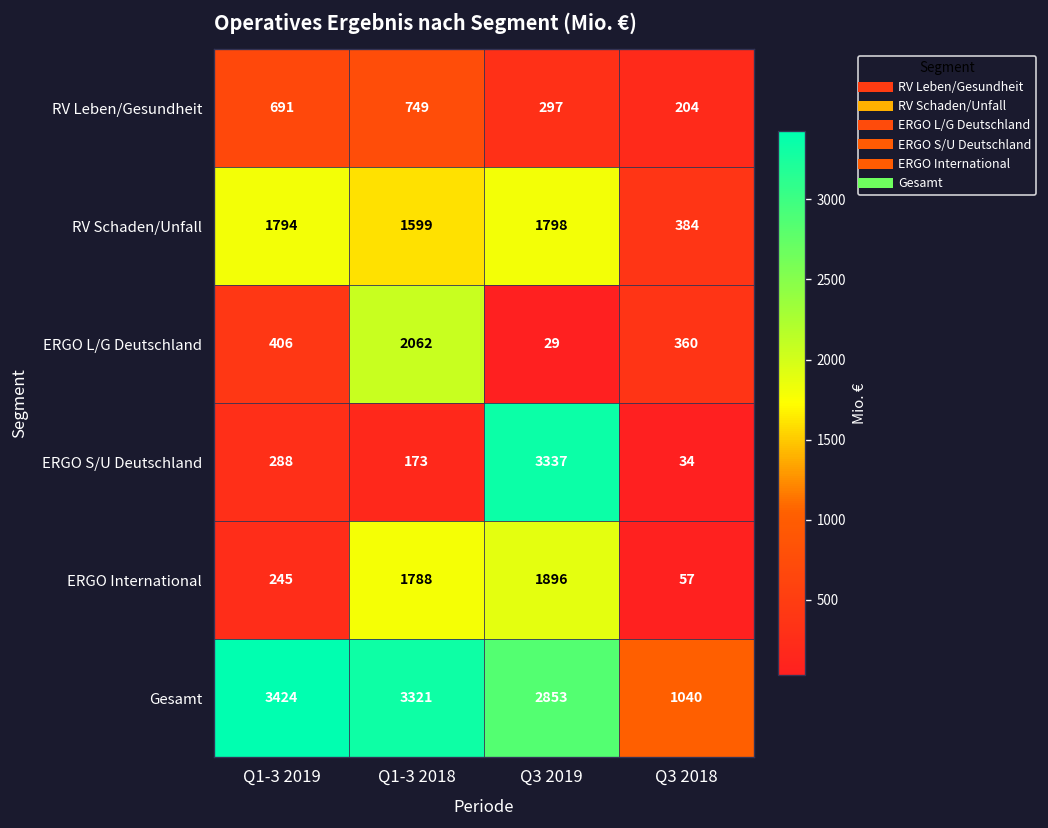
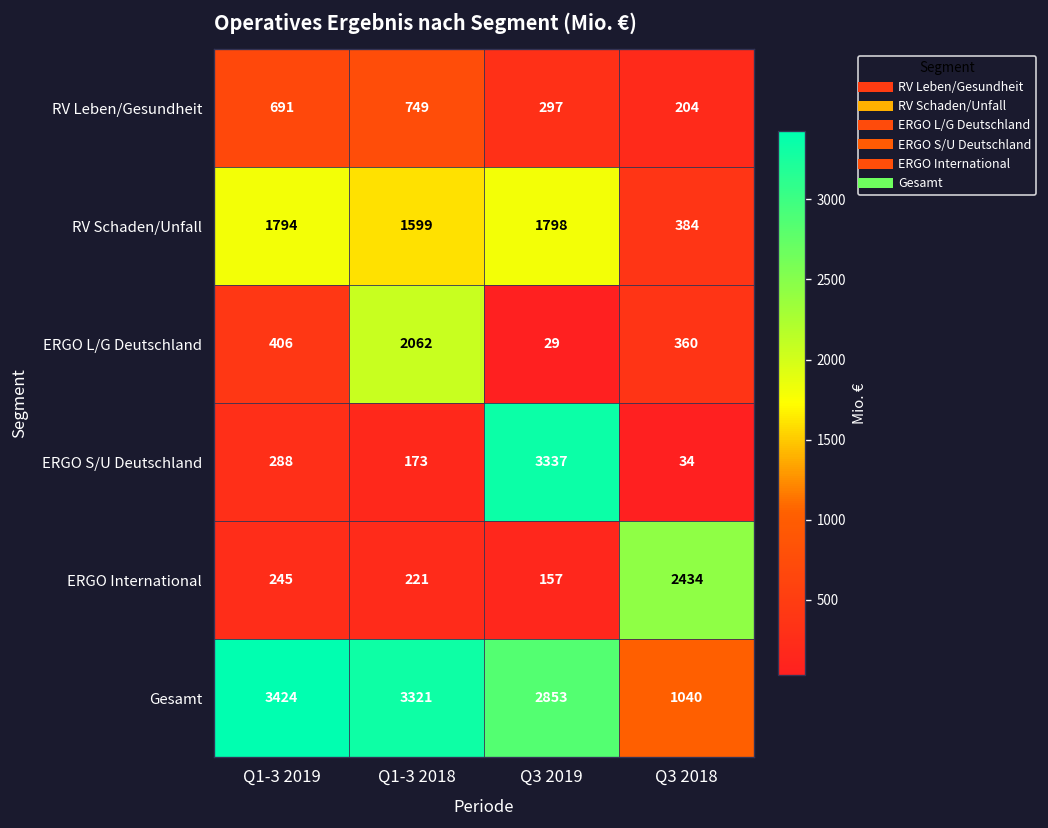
  {
    "RV Leben/Gesundheit": {
      "Q1-3 2019": 691,
      "Q1-3 2018": 749,
      "Q3 2019": 297,
      "Q3 2018": 204
    },
    "RV Schaden/Unfall": {
      "Q1-3 2019": 1794,
      "Q1-3 2018": 1599,
      "Q3 2019": 1798,
      "Q3 2018": 384
    },
    "ERGO L/G Deutschland": {
      "Q1-3 2019": 406,
      "Q1-3 2018": 2062,
      "Q3 2019": 29,
      "Q3 2018": 360
    },
    "ERGO S/U Deutschland": {
      "Q1-3 2019": 288,
      "Q1-3 2018": 173,
      "Q3 2019": 3337,
      "Q3 2018": 34
    },
    "ERGO International": {
      "Q1-3 2019": 245,
-     "Q1-3 2018": 1788,
-     "Q3 2019": 1896,
-     "Q3 2018": 57
+     "Q1-3 2018": 221,
+     "Q3 2019": 157,
+     "Q3 2018": 2434
    },
    "Gesamt": {
      "Q1-3 2019": 3424,
      "Q1-3 2018": 3321,
      "Q3 2019": 2853,
      "Q3 2018": 1040
    }
  }
